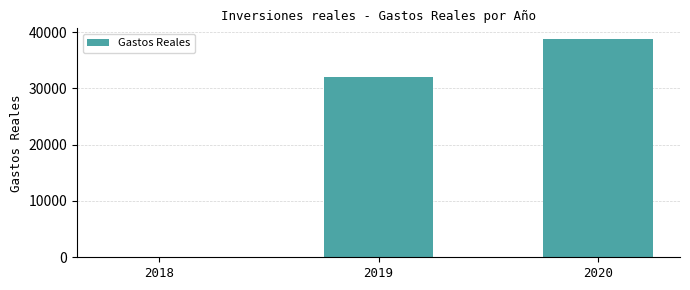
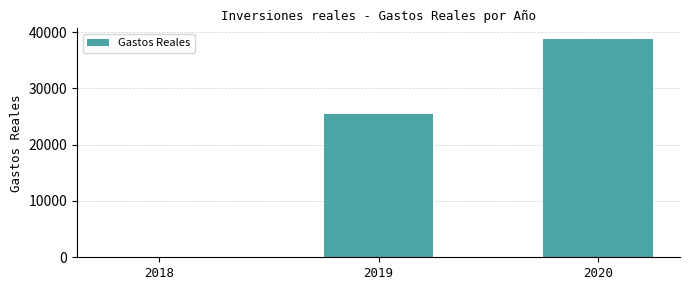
  {
-   "2019": 32000,
+   "2019": 25000,
    "2020": 39000
  }
